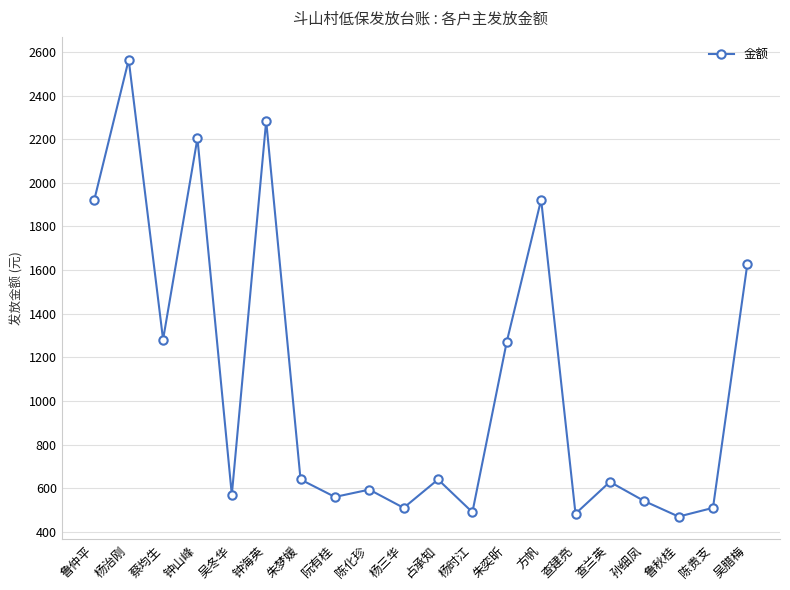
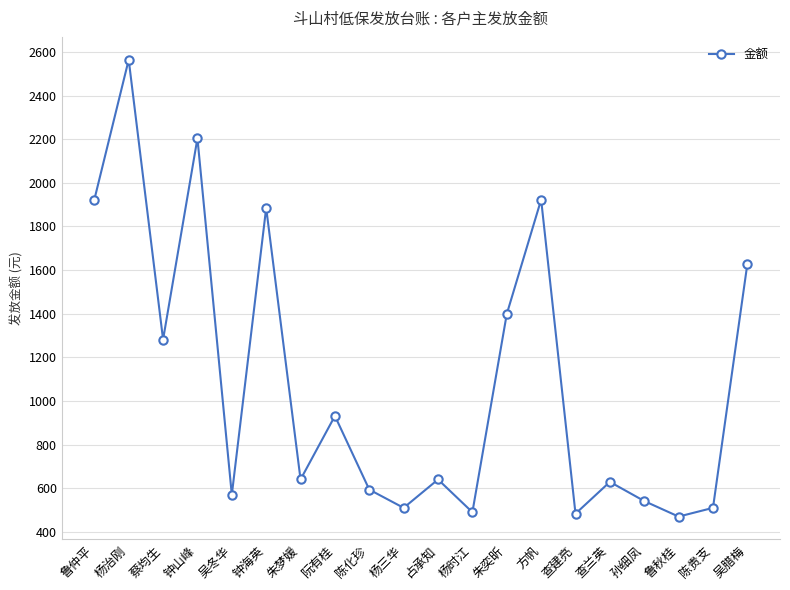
  {
    "鲁仲平": 1920,
    "杨治刚": 2560,
    "蔡均生": 1280,
    "钟山峰": 2200,
    "吴冬华": 570,
-   "钟海英": 2280,
+   "钟海英": 1890,
    "朱梦媛": 640,
-   "阮有桂": 560,
+   "阮有桂": 930,
    "陈化珍": 590,
    "杨三华": 510,
    "占承知": 640,
    "杨时江": 490,
-   "朱奕昕": 1270,
+   "朱奕昕": 1400,
    "方帆": 1920,
    "查建亮": 480,
    "查兰英": 630,
    "孙细凤": 540,
    "鲁秋桂": 470,
    "陈贵支": 510,
    "吴腊梅": 1630
  }
